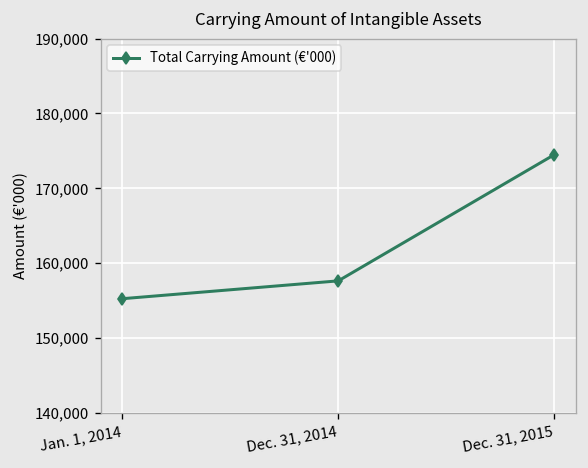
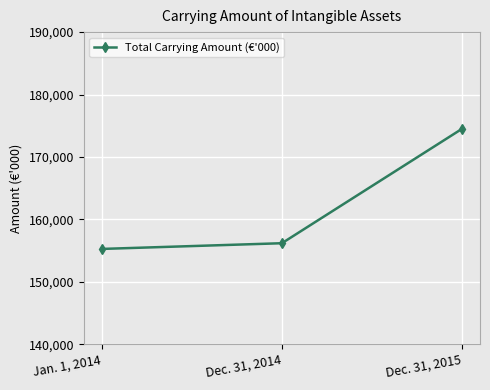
  {
    "Jan. 1, 2014": "155,000",
-   "Dec. 31, 2014": "158,000",
+   "Dec. 31, 2014": "156,000",
    "Dec. 31, 2015": "175,000"
  }
